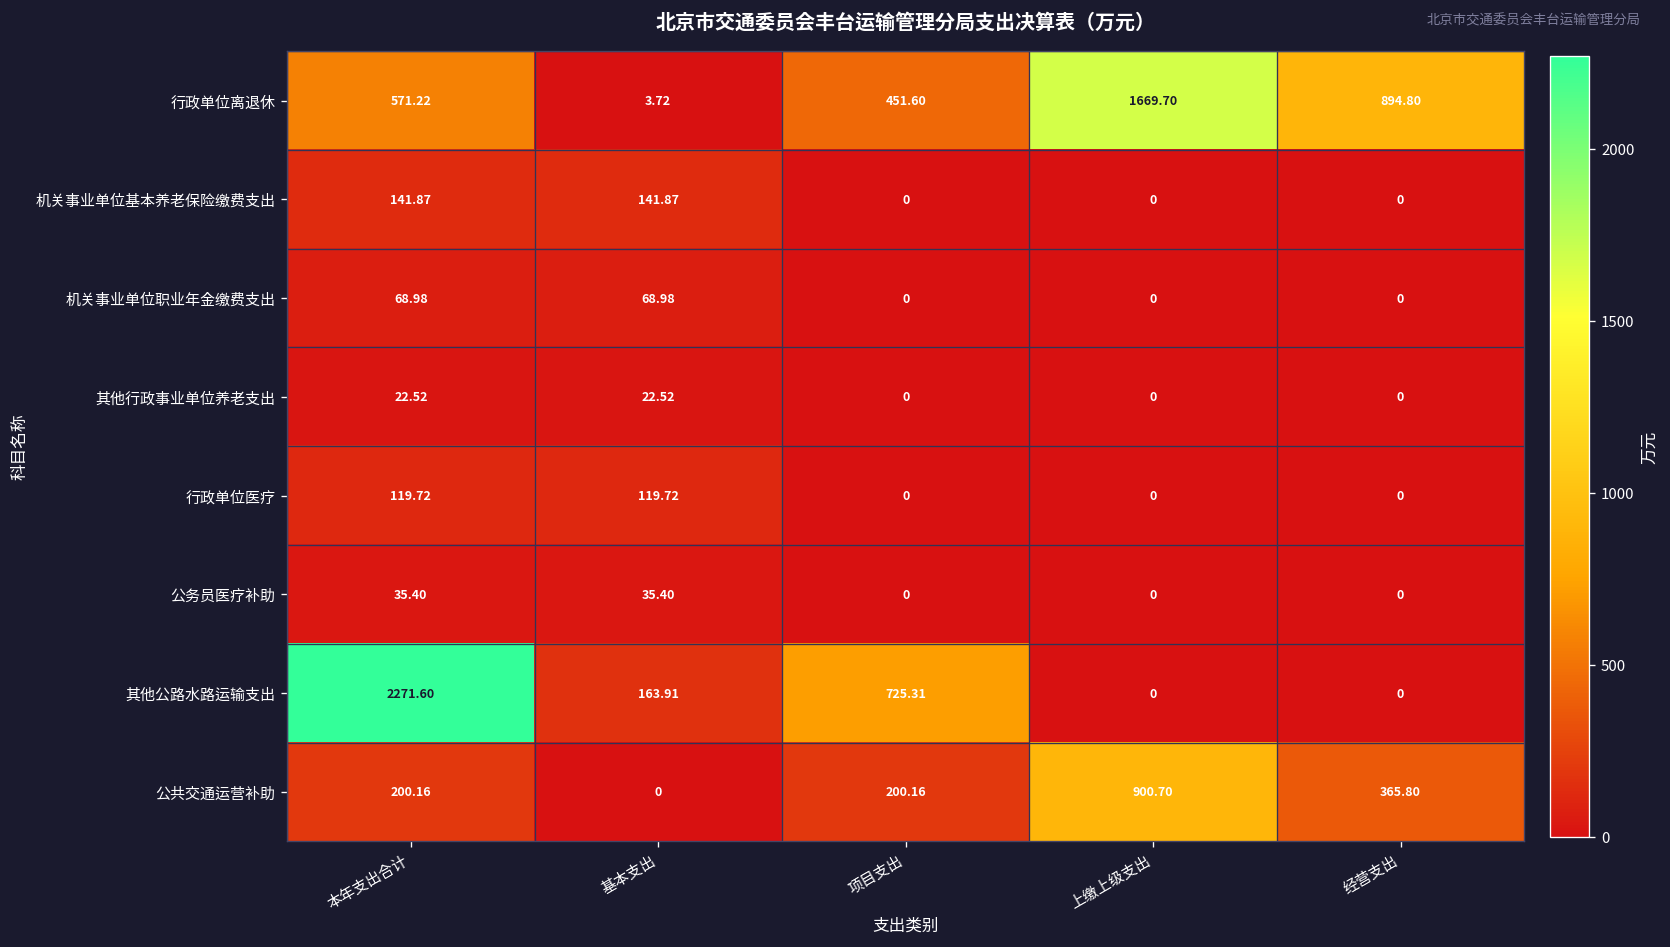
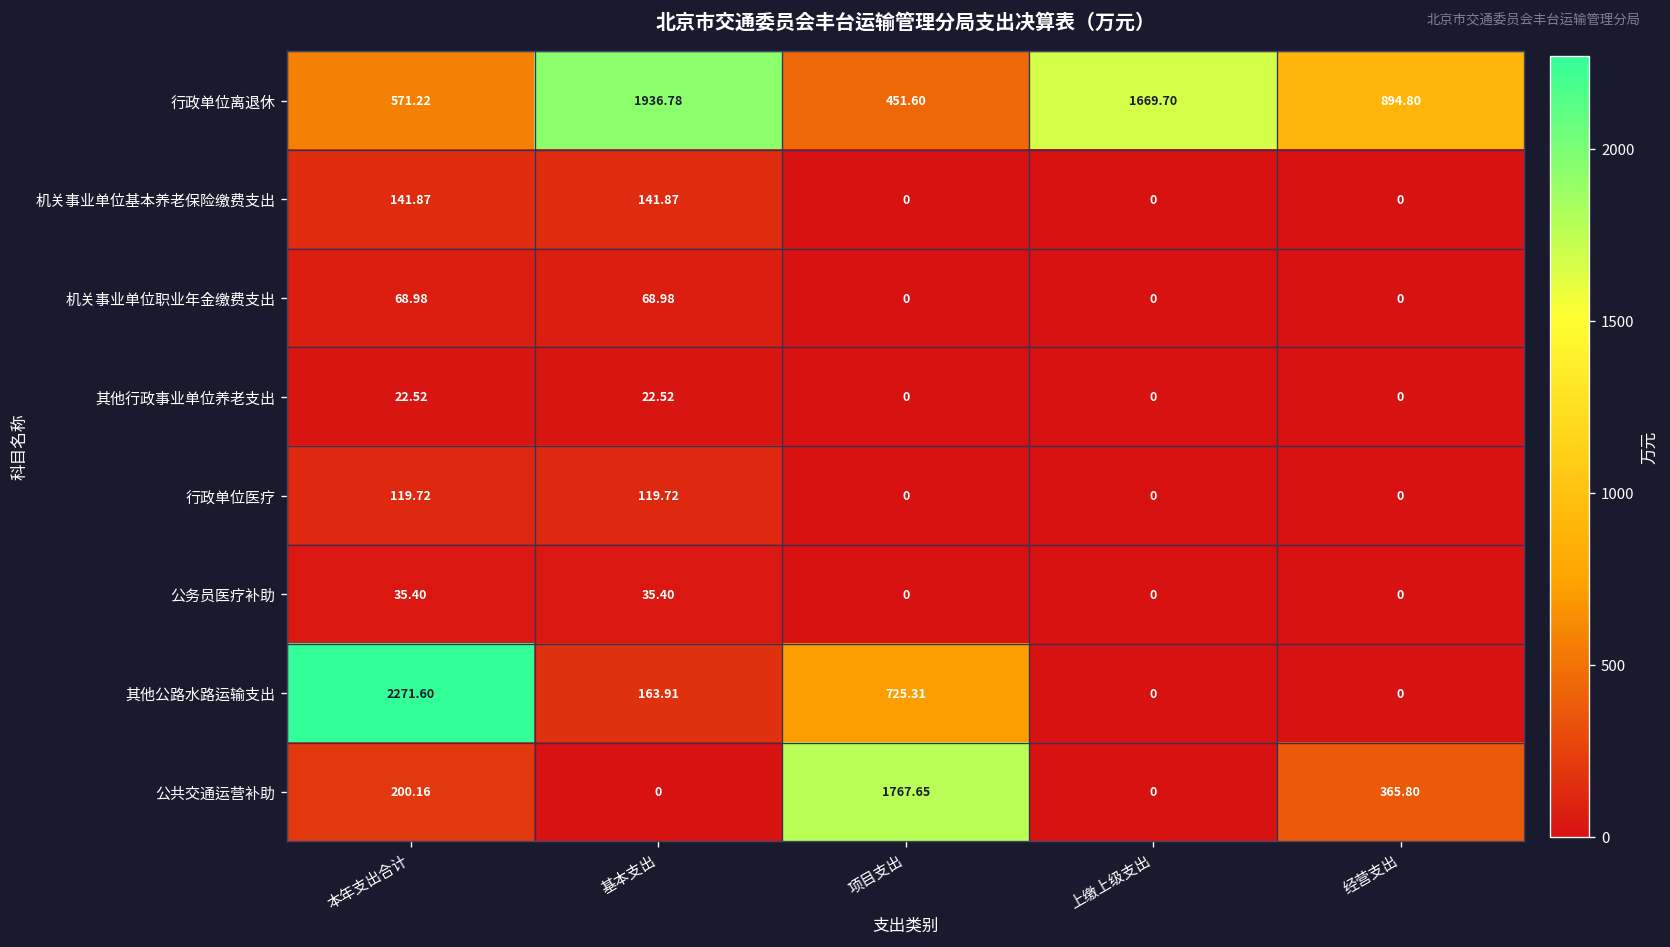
  {
    "行政单位离退休": {
      "本年支出合计": 571.22,
-     "基本支出": 3.72,
+     "基本支出": 1936.78,
      "项目支出": 451.60,
      "上缴上级支出": 1669.70,
      "经营支出": 894.80
    },
    "机关事业单位基本养老保险缴费支出": {
      "本年支出合计": 141.87,
      "基本支出": 141.87,
      "项目支出": 0,
      "上缴上级支出": 0,
      "经营支出": 0
    },
    "机关事业单位职业年金缴费支出": {
      "本年支出合计": 68.98,
      "基本支出": 68.98,
      "项目支出": 0,
      "上缴上级支出": 0,
      "经营支出": 0
    },
    "其他行政事业单位养老支出": {
      "本年支出合计": 22.52,
      "基本支出": 22.52,
      "项目支出": 0,
      "上缴上级支出": 0,
      "经营支出": 0
    },
    "行政单位医疗": {
      "本年支出合计": 119.72,
      "基本支出": 119.72,
      "项目支出": 0,
      "上缴上级支出": 0,
      "经营支出": 0
    },
    "公务员医疗补助": {
      "本年支出合计": 35.40,
      "基本支出": 35.40,
      "项目支出": 0,
      "上缴上级支出": 0,
      "经营支出": 0
    },
    "其他公路水路运输支出": {
      "本年支出合计": 2271.60,
      "基本支出": 163.91,
      "项目支出": 725.31,
      "上缴上级支出": 0,
      "经营支出": 0
    },
    "公共交通运营补助": {
      "本年支出合计": 200.16,
      "基本支出": 0,
-     "项目支出": 200.16,
-     "上缴上级支出": 900.70,
+     "项目支出": 1767.65,
+     "上缴上级支出": 0,
      "经营支出": 365.80
    }
  }
